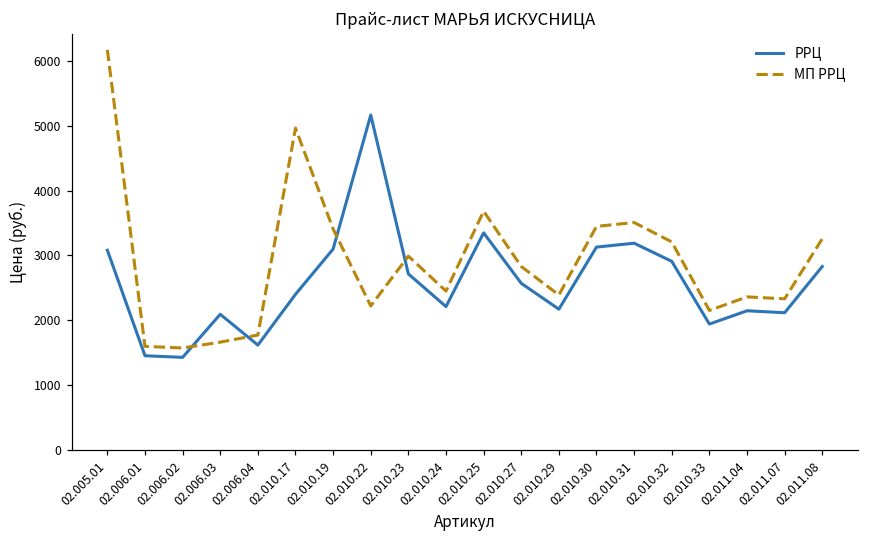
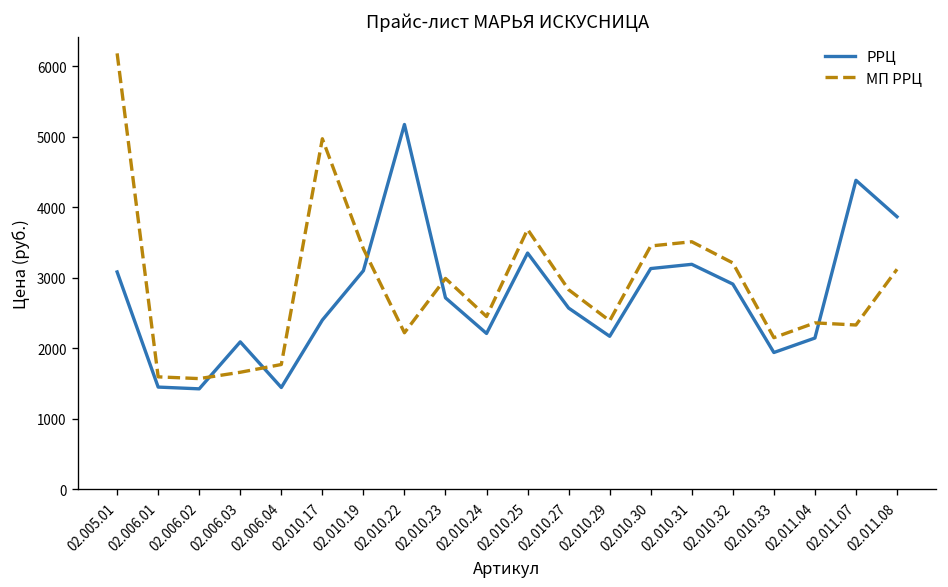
  {
    "РРЦ": {
      "02.005.01": 3100,
      "02.006.01": 1500,
      "02.006.02": 1400,
      "02.006.03": 2100,
-     "02.006.04": 1600,
+     "02.006.04": 1400,
      "02.010.17": 2400,
      "02.010.19": 3100,
      "02.010.22": 5200,
      "02.010.23": 2700,
      "02.010.24": 2200,
      "02.010.25": 3400,
      "02.010.27": 2600,
      "02.010.29": 2200,
      "02.010.30": 3100,
      "02.010.31": 3200,
      "02.010.32": 2900,
      "02.010.33": 1900,
      "02.011.04": 2100,
-     "02.011.07": 2100,
-     "02.011.08": 2800
+     "02.011.07": 4400,
+     "02.011.08": 3900
    },
    "МП РРЦ": {
      "02.005.01": 6200,
      "02.006.01": 1600,
      "02.006.02": 1600,
      "02.006.03": 1700,
      "02.006.04": 1800,
      "02.010.17": 5000,
      "02.010.19": 3400,
      "02.010.22": 2200,
      "02.010.23": 3000,
      "02.010.24": 2500,
      "02.010.25": 3700,
      "02.010.27": 2800,
      "02.010.29": 2400,
      "02.010.30": 3500,
      "02.010.31": 3500,
      "02.010.32": 3200,
      "02.010.33": 2200,
      "02.011.04": 2400,
      "02.011.07": 2300,
-     "02.011.08": 3300
+     "02.011.08": 3100
    }
  }
